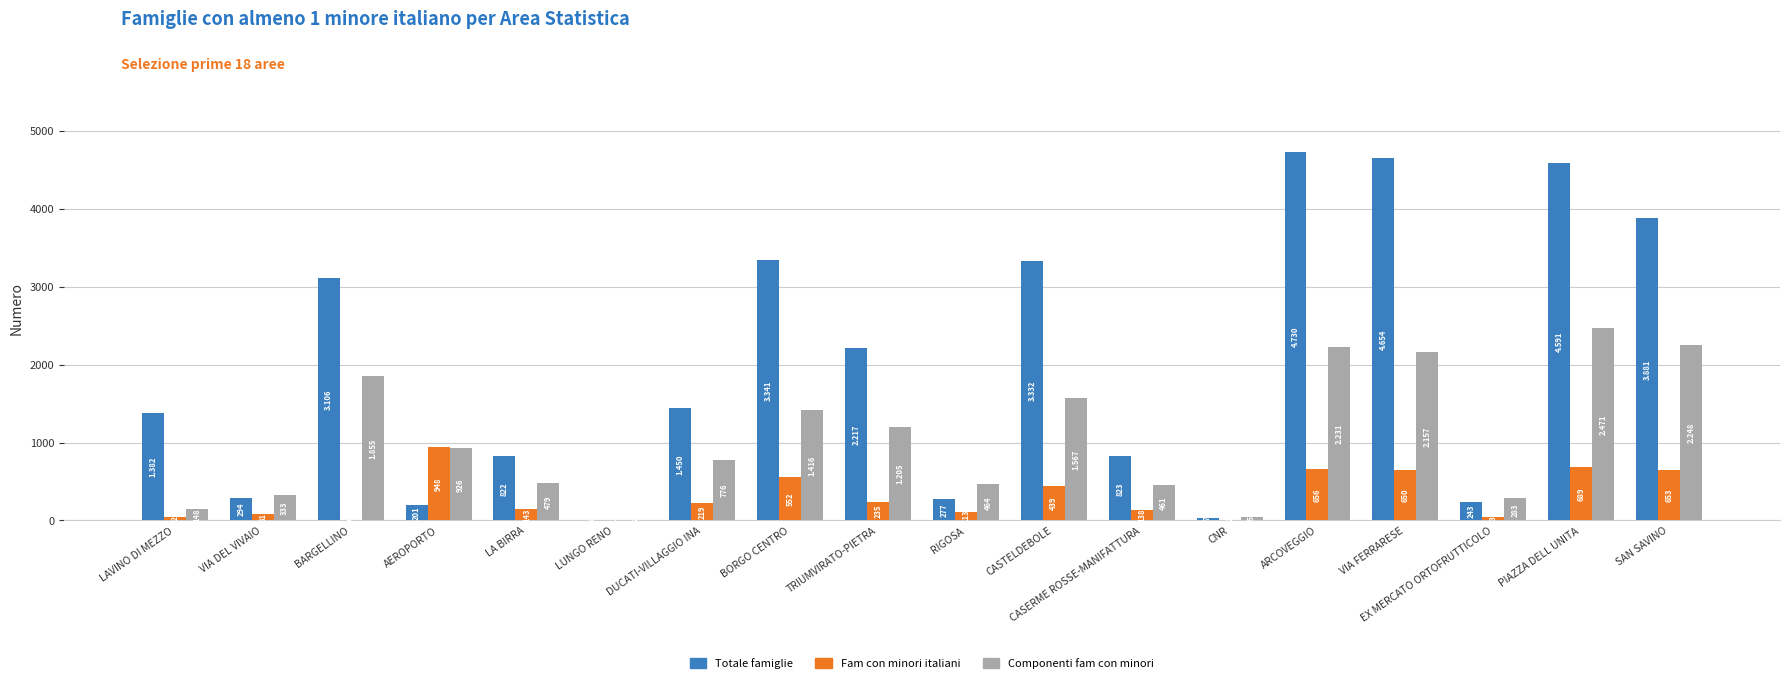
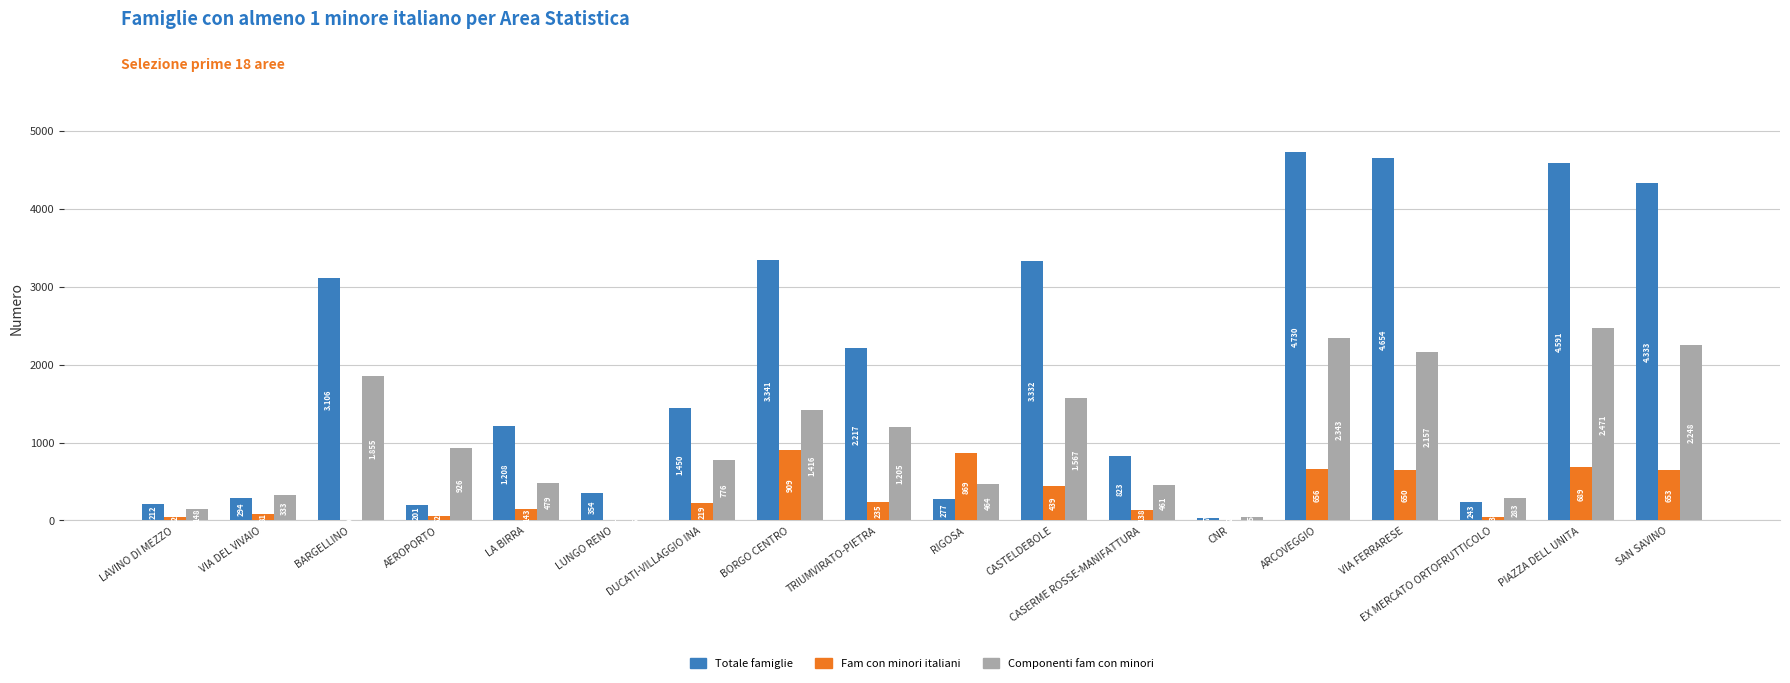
  {
    "Totale famiglie": {
-     "LAVINO DI MEZZO": 1.382,
+     "LAVINO DI MEZZO": 212,
      "VIA DEL VIVAIO": 294,
      "AEROPORTO": 201,
-     "LA BIRRA": 822,
-     "LUNGO RENO": 0,
+     "LA BIRRA": 1.208,
+     "LUNGO RENO": 400,
      "RIGOSA": 277,
      "CASERME ROSSE-MANIFATTURA": 823,
      "EX MERCATO ORTOFRUTTICOLO": 243,
-     "SAN SAVINO": 3.881
+     "SAN SAVINO": 4.333
    },
    "Fam con minori italiani": {
      "VIA DEL VIVAIO": 81,
-     "AEROPORTO": 900,
+     "AEROPORTO": 100,
      "LA BIRRA": 143,
      "DUCATI-VILLAGGIO INA": 219,
-     "BORGO CENTRO": 552,
+     "BORGO CENTRO": 909,
      "TRIUMVIRATO-PIETRA": 235,
-     "RIGOSA": 113,
+     "RIGOSA": 869,
      "CASTELDEBOLE": 439,
      "CASERME ROSSE-MANIFATTURA": 138,
      "ARCOVEGGIO": 656,
      "VIA FERRARESE": 650,
      "PIAZZA DELL UNITA": 689,
      "SAN SAVINO": 653
    },
    "Componenti fam con minori": {
      "LAVINO DI MEZZO": 148,
      "VIA DEL VIVAIO": 333,
      "AEROPORTO": 926,
      "LA BIRRA": 479,
      "DUCATI-VILLAGGIO INA": 776,
      "RIGOSA": 464,
      "CASERME ROSSE-MANIFATTURA": 461,
-     "ARCOVEGGIO": 2.231,
+     "ARCOVEGGIO": 2.343,
      "EX MERCATO ORTOFRUTTICOLO": 283
    }
  }
